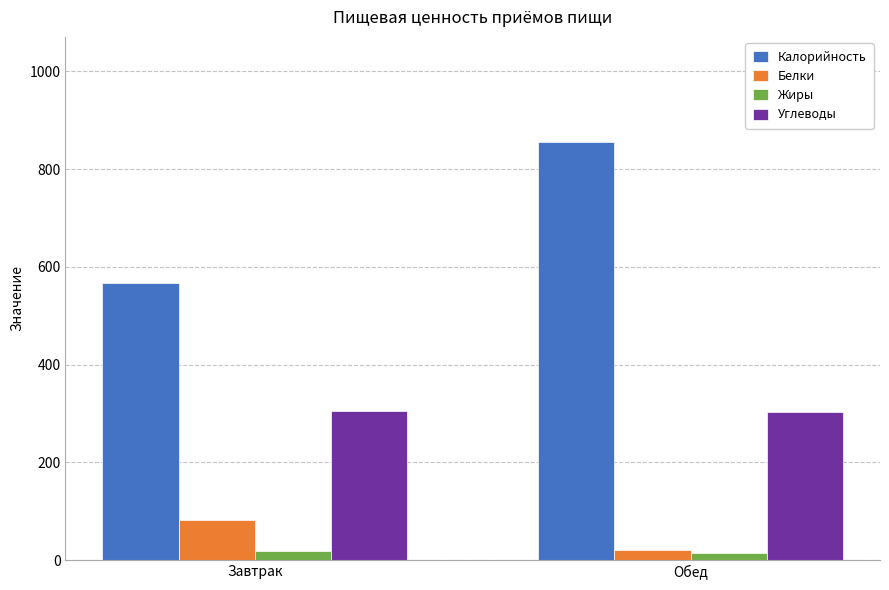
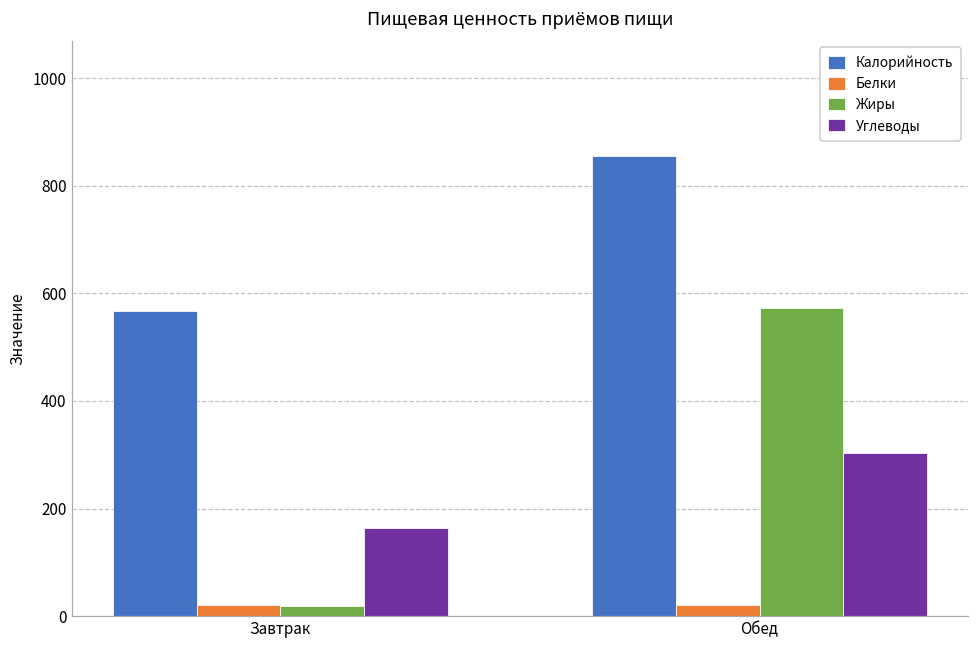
  {
    "Калорийность": {
      "Завтрак": 570,
      "Обед": 860
    },
    "Белки": {
-     "Завтрак": 80,
+     "Завтрак": 20,
      "Обед": 20
    },
    "Жиры": {
      "Завтрак": 20,
-     "Обед": 10
+     "Обед": 570
    },
    "Углеводы": {
-     "Завтрак": 300,
+     "Завтрак": 160,
      "Обед": 300
    }
  }
